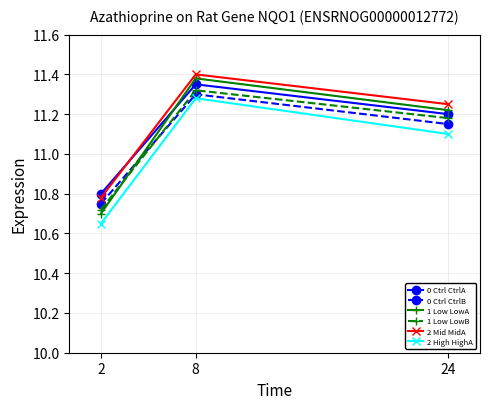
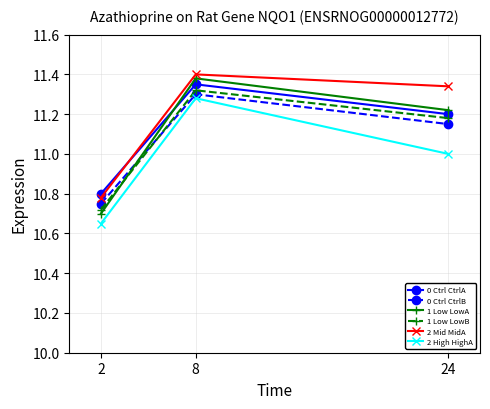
  {
    "2 Mid MidA": {
      "2": 10.78,
      "8": 11.40,
-     "24": 11.25
+     "24": 11.34
    },
    "2 High HighA": {
      "2": 10.65,
      "8": 11.28,
-     "24": 11.1
+     "24": 11.0
    }
  }
